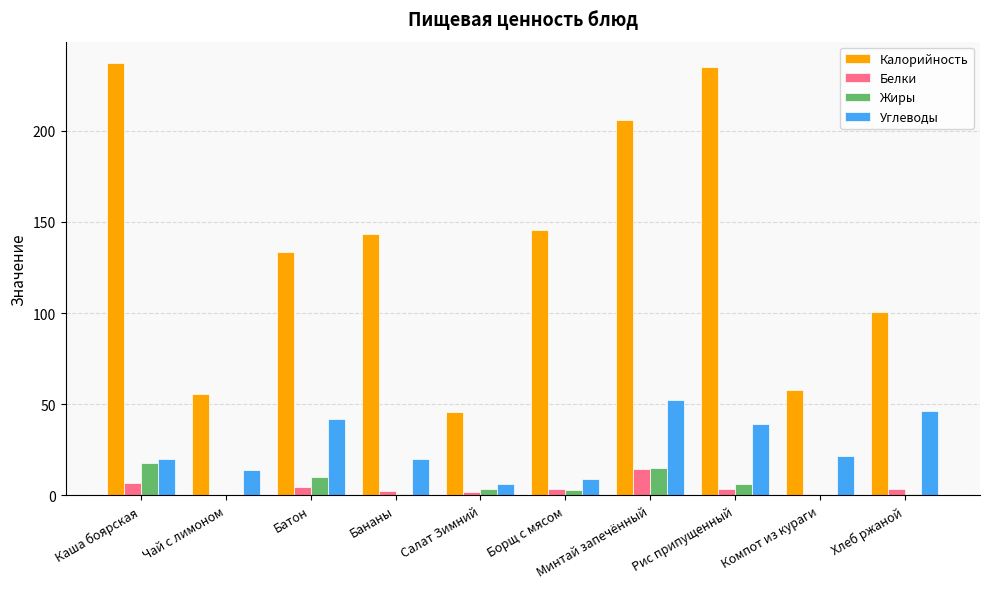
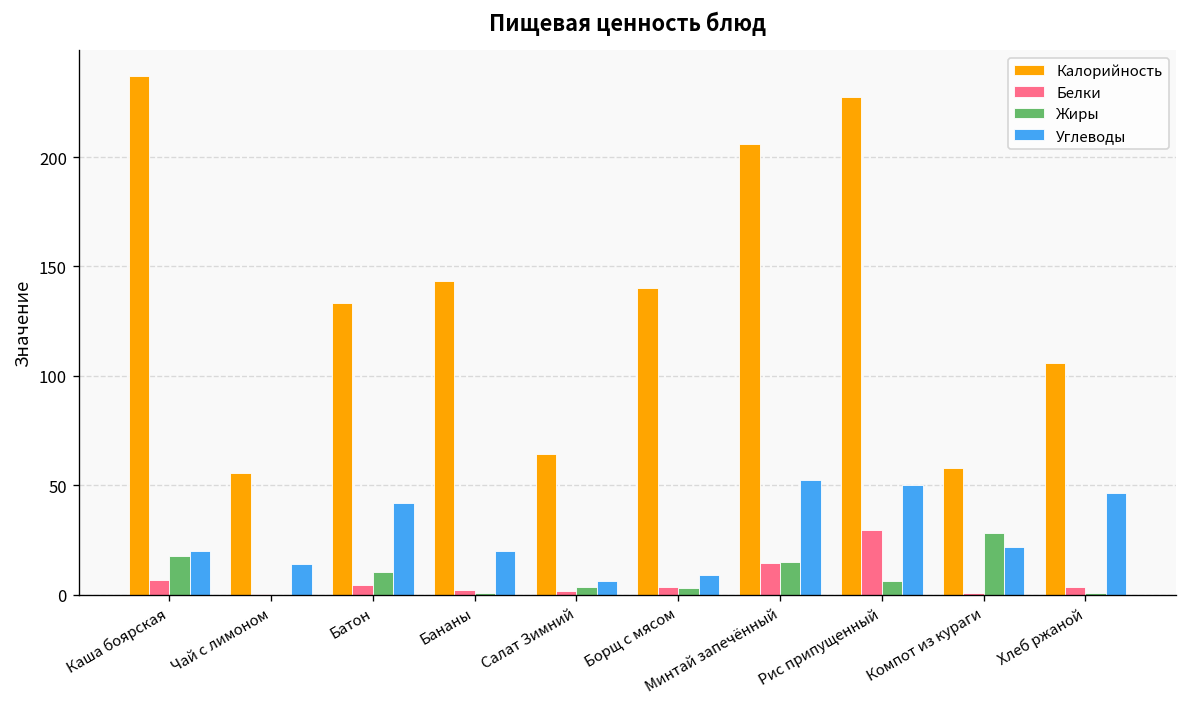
  {
    "Калорийность": {
      "Каша боярская": 237,
      "Чай с лимоном": 56,
      "Батон": 134,
      "Бананы": 143,
-     "Салат Зимний": 46,
-     "Борщ с мясом": 146,
+     "Салат Зимний": 64,
+     "Борщ с мясом": 140,
      "Минтай запечённый": 206,
-     "Рис припущенный": 235,
+     "Рис припущенный": 227,
      "Компот из кураги": 58,
-     "Хлеб ржаной": 101
+     "Хлеб ржаной": 106
    },
    "Белки": {
      "Каша боярская": 7,
      "Батон": 5,
      "Бананы": 2,
      "Салат Зимний": 2,
      "Борщ с мясом": 4,
      "Минтай запечённый": 14,
-     "Рис припущенный": 4,
+     "Рис припущенный": 30,
      "Хлеб ржаной": 4
    },
    "Жиры": {
      "Каша боярская": 18,
      "Батон": 10,
      "Салат Зимний": 4,
      "Борщ с мясом": 3,
      "Минтай запечённый": 15,
      "Рис припущенный": 6,
-     "Компот из кураги": 0
+     "Компот из кураги": 28
    },
    "Углеводы": {
      "Каша боярская": 20,
      "Чай с лимоном": 14,
      "Батон": 42,
      "Бананы": 20,
      "Салат Зимний": 6,
      "Борщ с мясом": 9,
      "Минтай запечённый": 52,
-     "Рис припущенный": 39,
+     "Рис припущенный": 50,
      "Компот из кураги": 22,
      "Хлеб ржаной": 46
    }
  }
